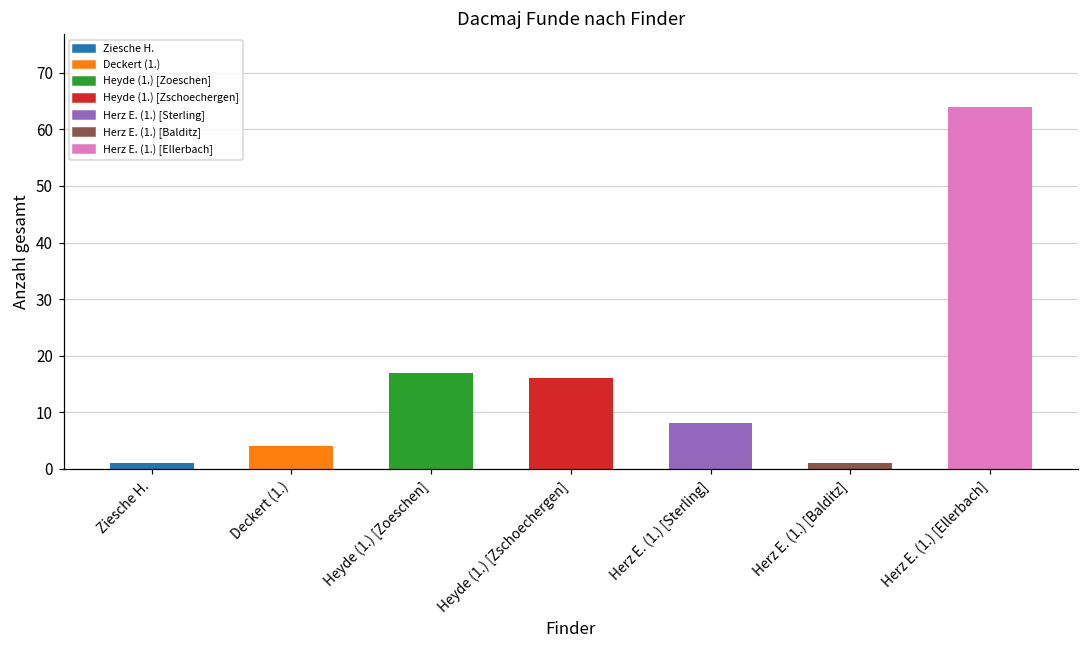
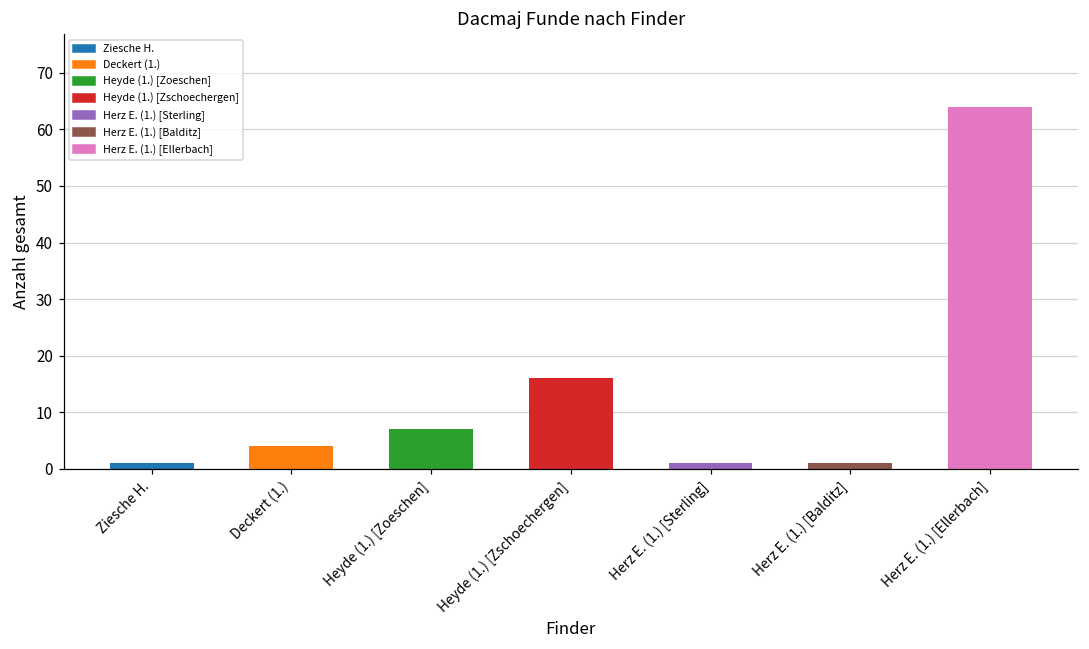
  {
    "Ziesche H.": 1,
    "Deckert (1.)": 4,
-   "Heyde (1.) [Zoeschen]": 17,
+   "Heyde (1.) [Zoeschen]": 7,
    "Heyde (1.) [Zschoechergen]": 16,
-   "Herz E. (1.) [Sterling]": 8,
+   "Herz E. (1.) [Sterling]": 1,
    "Herz E. (1.) [Balditz]": 1,
    "Herz E. (1.) [Ellerbach]": 64
  }
